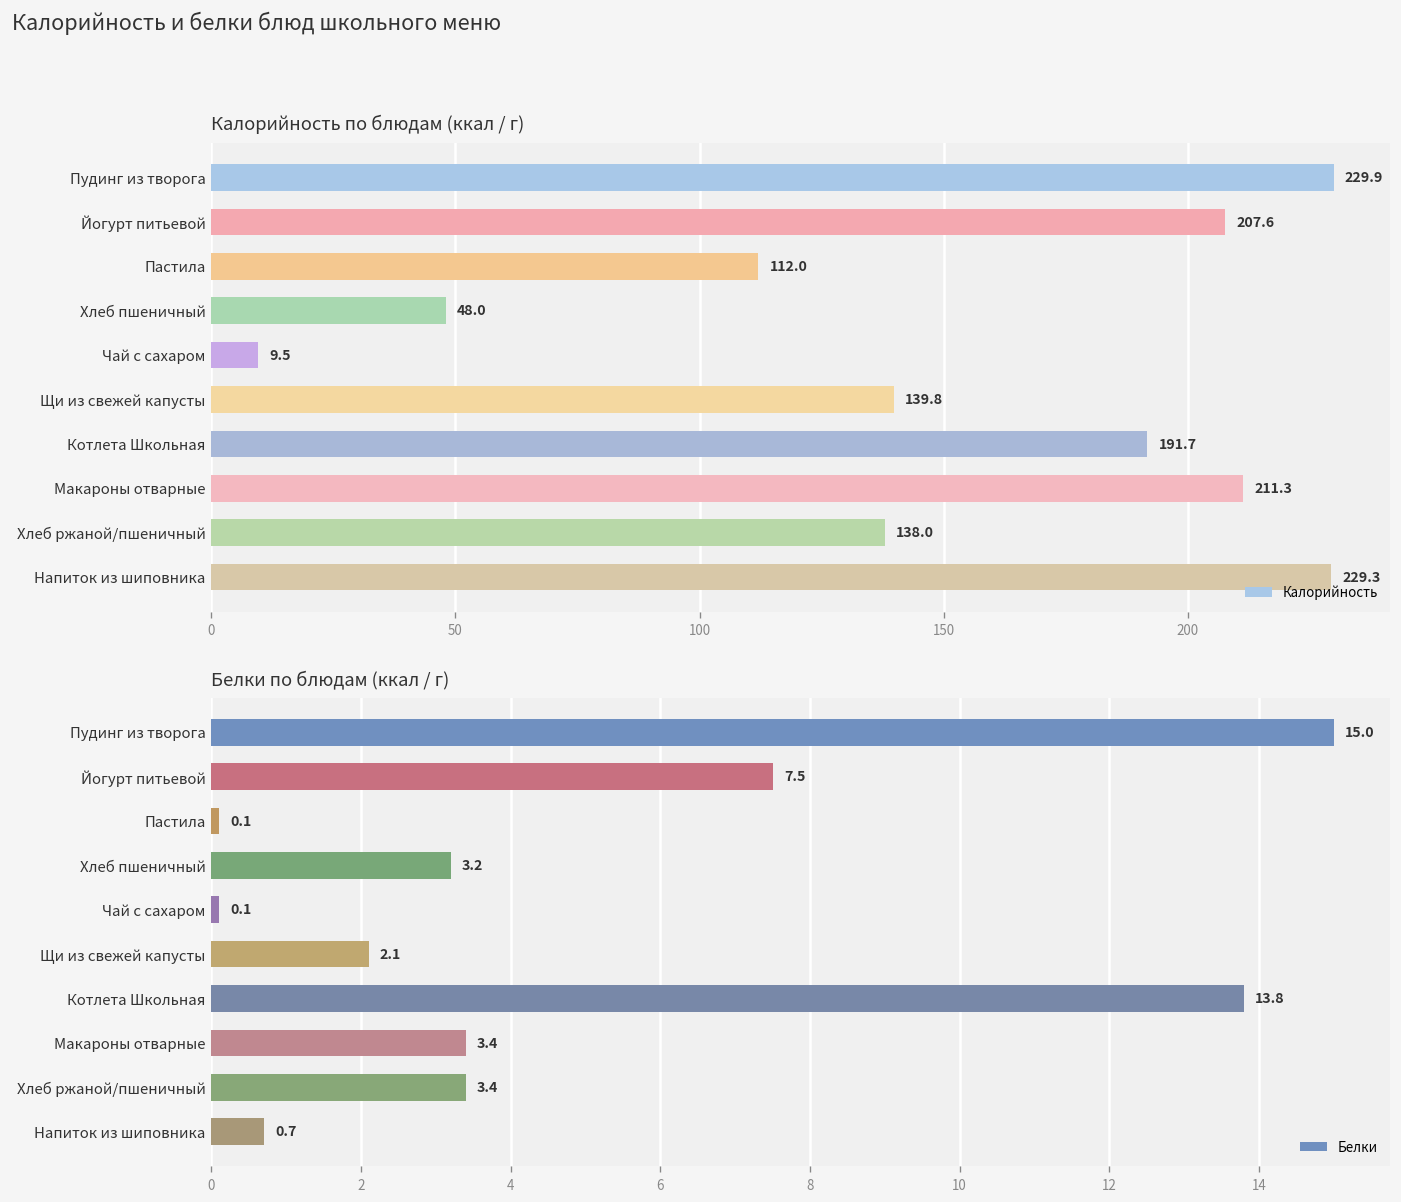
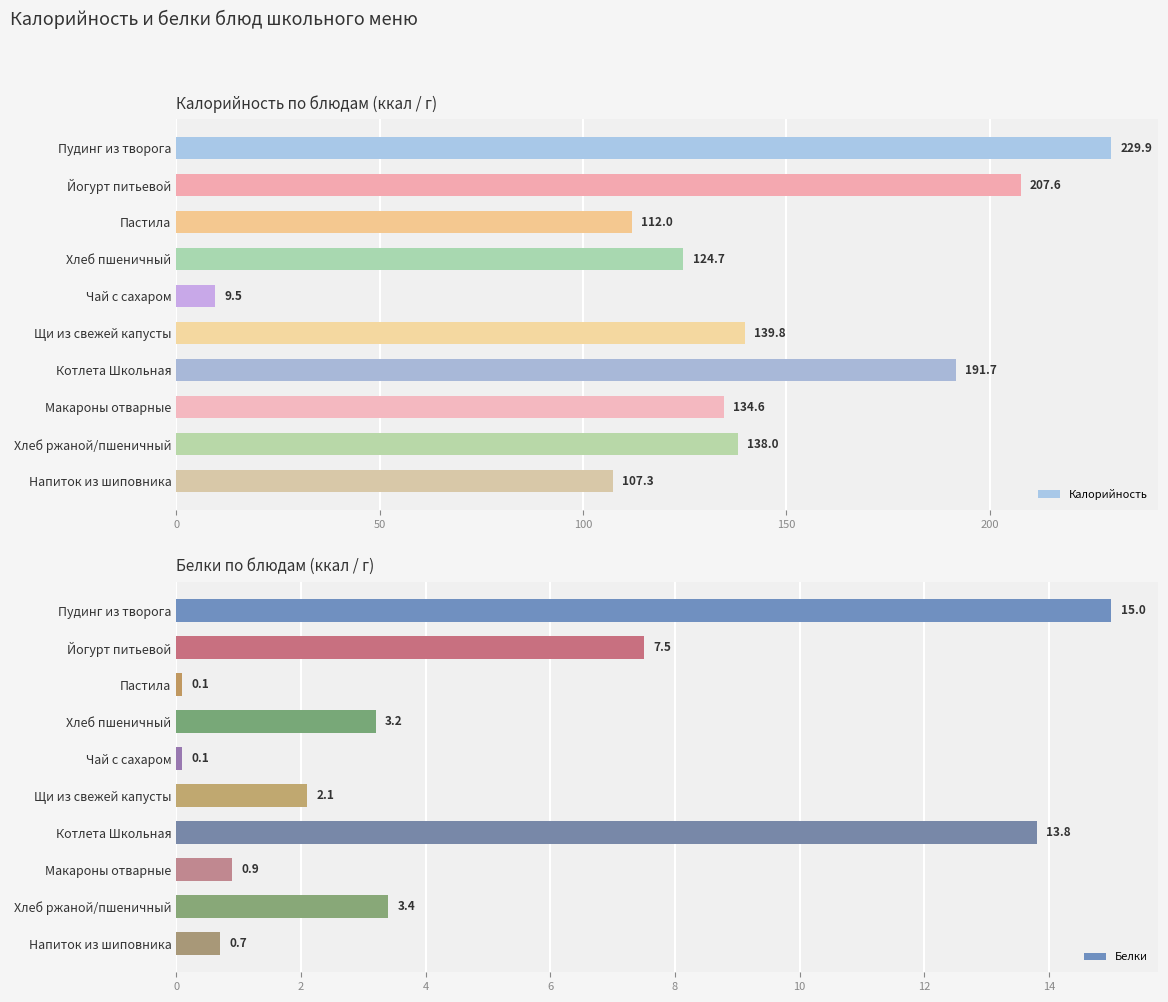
  {
    "Калорийность по блюдам (ккал / г)": {
      "Пудинг из творога": 229.9,
      "Йогурт питьевой": 207.6,
      "Пастила": 112.0,
-     "Хлеб пшеничный": 48.0,
+     "Хлеб пшеничный": 124.7,
      "Чай с сахаром": 9.5,
      "Щи из свежей капусты": 139.8,
      "Котлета Школьная": 191.7,
-     "Макароны отварные": 211.3,
+     "Макароны отварные": 134.6,
      "Хлеб ржаной/пшеничный": 138.0,
-     "Напиток из шиповника": 229
+     "Напиток из шиповника": 107
    },
    "Белки по блюдам (ккал / г)": {
      "Пудинг из творога": 15.0,
      "Йогурт питьевой": 7.5,
      "Пастила": 0.1,
      "Хлеб пшеничный": 3.2,
      "Чай с сахаром": 0.1,
      "Щи из свежей капусты": 2.1,
      "Котлета Школьная": 13.8,
-     "Макароны отварные": 3.4,
+     "Макароны отварные": 0.9,
      "Хлеб ржаной/пшеничный": 3.4,
      "Напиток из шиповника": 0.7
    }
  }
